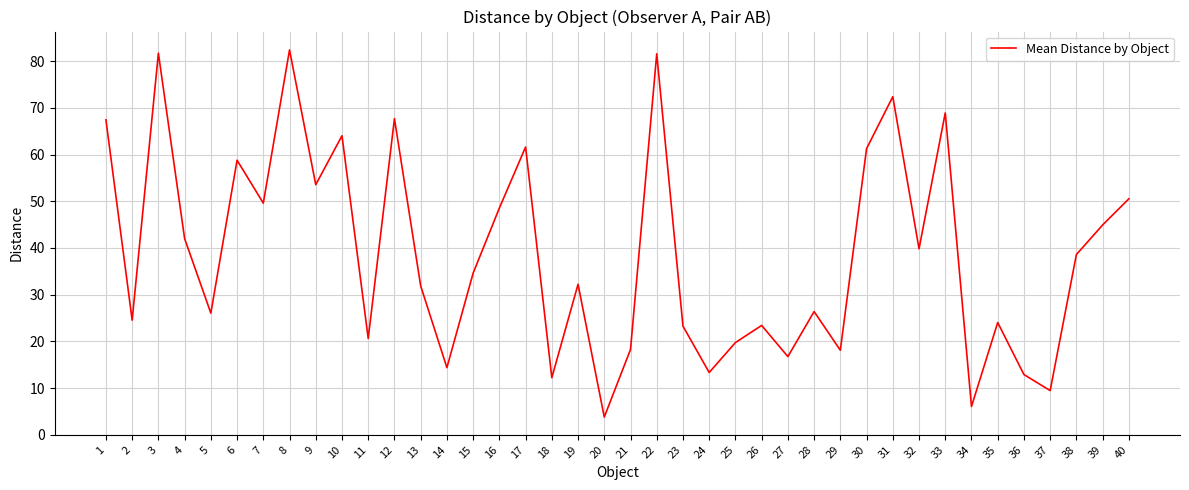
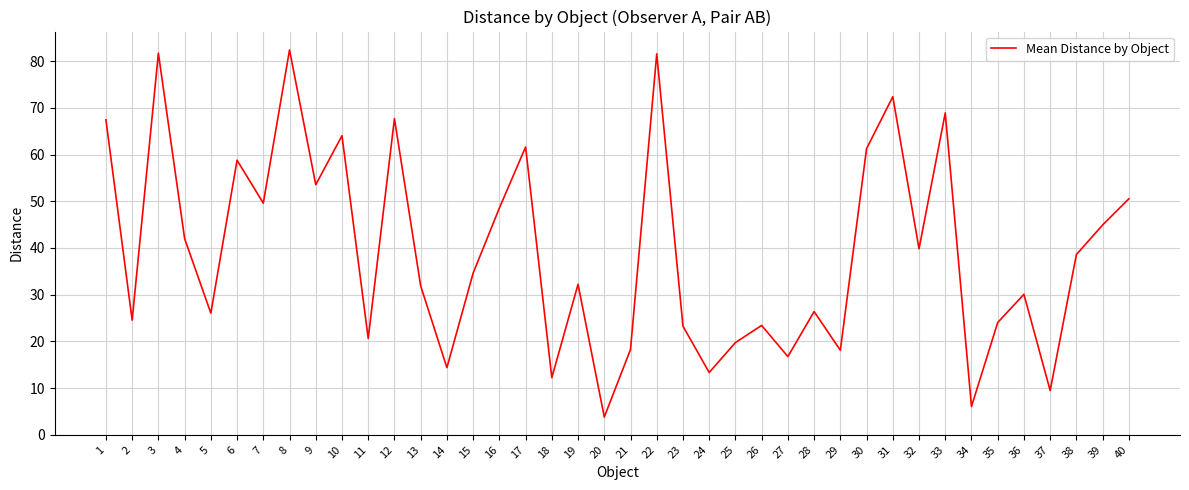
  {
    "1": 67,
    "2": 25,
    "3": 82,
    "4": 42,
    "5": 26,
    "6": 59,
    "7": 50,
    "8": 82,
    "9": 54,
    "10": 64,
    "11": 21,
    "12": 68,
    "13": 32,
    "14": 14,
    "15": 35,
    "16": 49,
    "17": 62,
    "18": 12,
    "19": 32,
    "20": 4,
    "21": 18,
    "22": 82,
    "23": 23,
    "24": 13,
    "25": 20,
    "26": 23,
    "27": 17,
    "28": 26,
    "29": 18,
    "30": 61,
    "31": 72,
    "32": 40,
    "33": 69,
    "34": 6,
    "35": 24,
-   "36": 13,
+   "36": 30,
    "37": 9,
    "38": 39,
    "39": 45,
    "40": 51
  }
